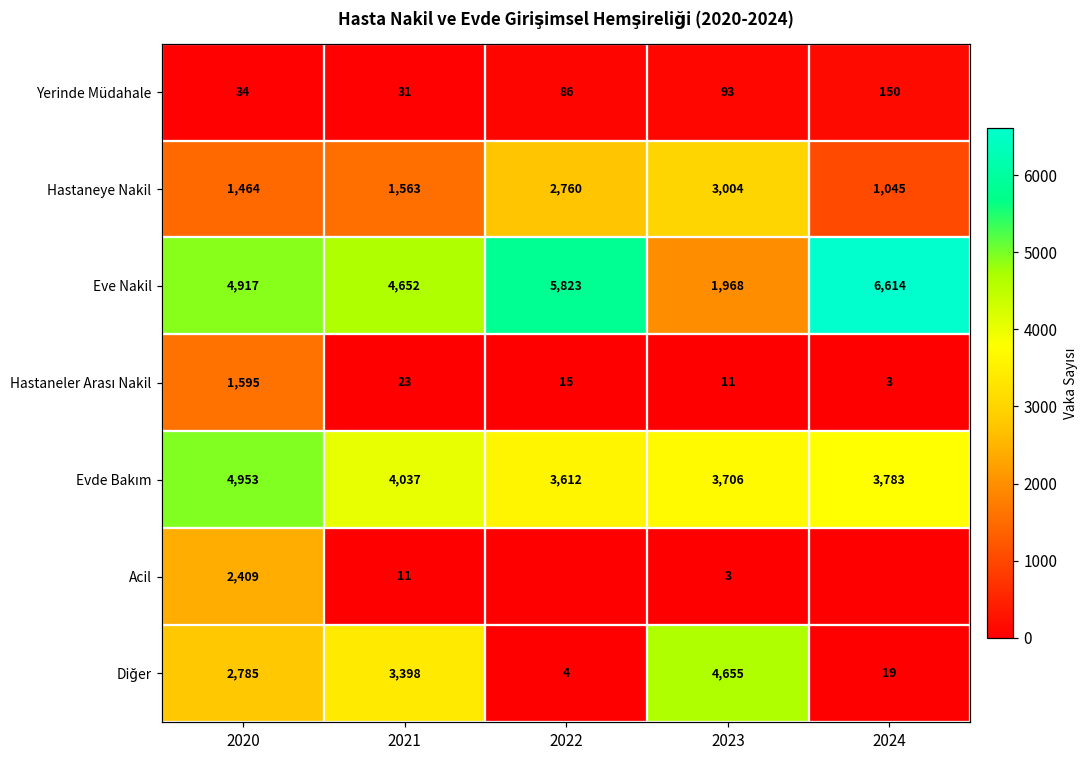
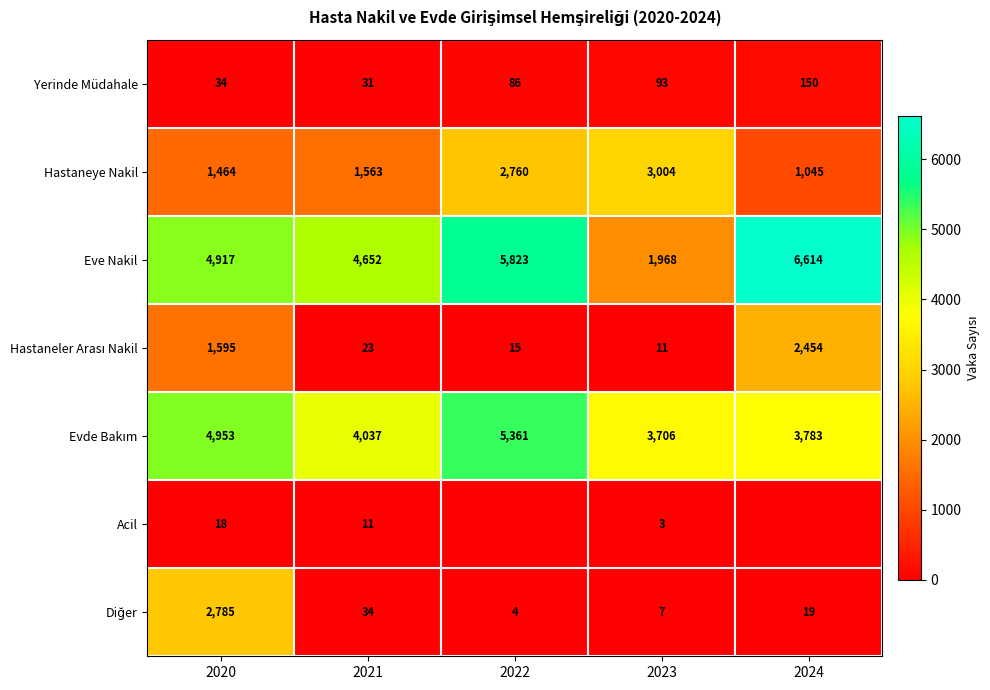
  {
    "Yerinde Müdahale": {
      "2020": "34",
      "2021": "31",
      "2022": "86",
      "2023": "93",
      "2024": "150"
    },
    "Hastaneye Nakil": {
      "2020": "1,464",
      "2021": "1,563",
      "2022": "2,760",
      "2023": "3,004",
      "2024": "1,045"
    },
    "Eve Nakil": {
      "2020": "4,917",
      "2021": "4,652",
      "2022": "5,823",
      "2023": "1,968",
      "2024": "6,614"
    },
    "Hastaneler Arası Nakil": {
      "2020": "1,595",
      "2021": "23",
      "2022": "15",
      "2023": "11",
-     "2024": "3"
+     "2024": "2,454"
    },
    "Evde Bakım": {
      "2020": "4,953",
      "2021": "4,037",
-     "2022": "3,612",
+     "2022": "5,361",
      "2023": "3,706",
      "2024": "3,783"
    },
    "Acil": {
-     "2020": "2,409",
+     "2020": "18",
      "2021": "11",
      "2023": "3"
    },
    "Diğer": {
      "2020": "2,785",
-     "2021": "3,398",
+     "2021": "34",
      "2022": "4",
-     "2023": "4,655",
+     "2023": "7",
      "2024": "19"
    }
  }
